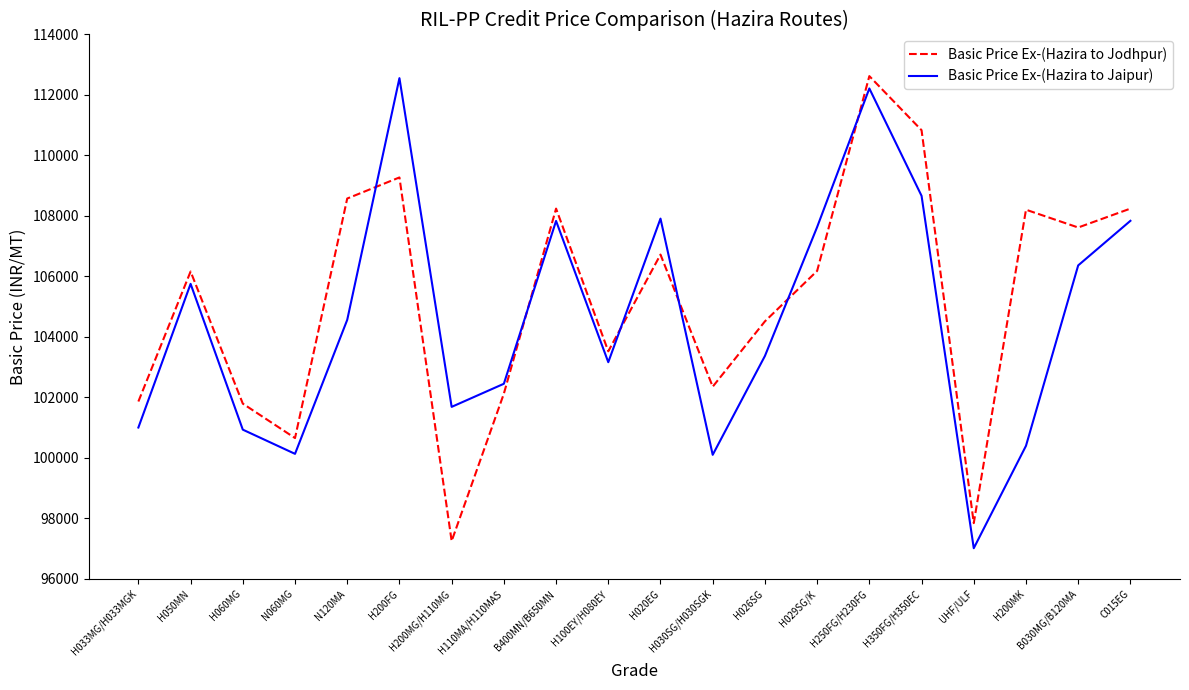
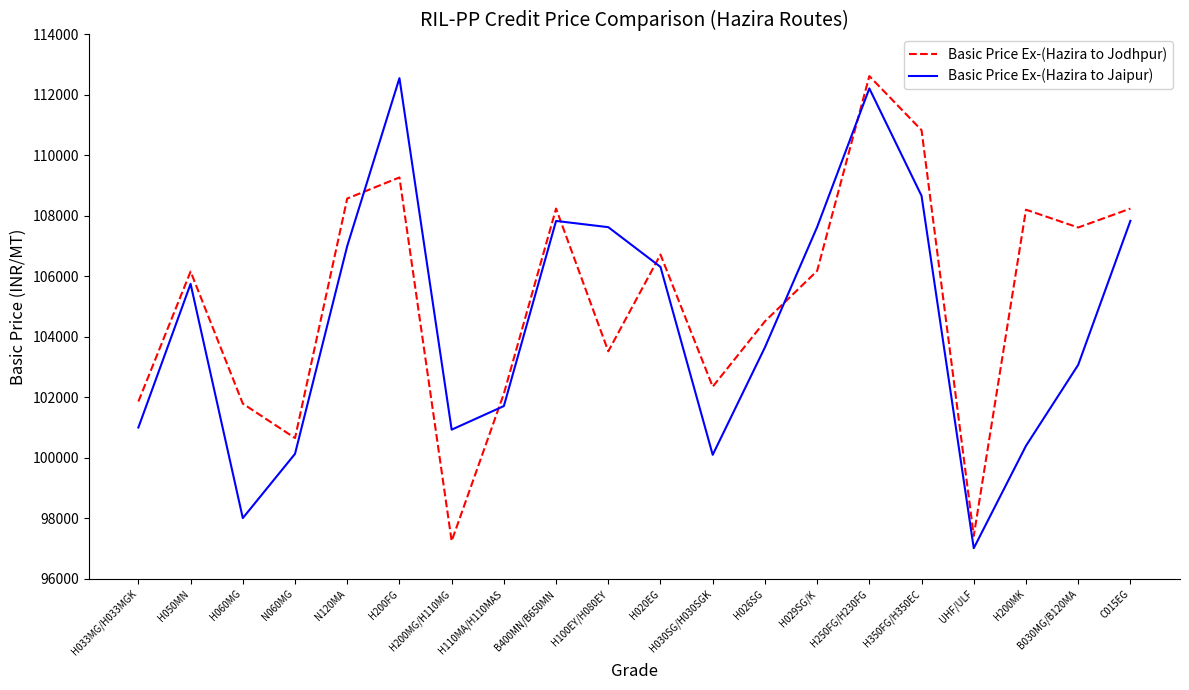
  {
    "Basic Price Ex-(Hazira to Jodhpur)": {
      "H033MG/H033MGK": 101900,
      "H050MN": 106200,
      "H060MG": 101800,
      "N060MG": 100700,
      "N120MA": 108600,
      "H200FG": 109300,
      "H200MG/H110MG": 97300,
      "H110MA/H110MAS": 102100,
      "B400MN/B650MN": 108200,
      "H100EY/H080EY": 103500,
      "H020EG": 106700,
      "H030SG/H030SGK": 102400,
      "H026SG": 104500,
      "H029SG/K": 106200,
      "H250FG/H230FG": 112600,
      "H350FG/H350EC": 110800,
-     "UHF/ULF": 97800,
+     "UHF/ULF": 97400,
      "H200MK": 108200,
      "B030MG/B120MA": 107600,
      "C015EG": 108200
    },
    "Basic Price Ex-(Hazira to Jaipur)": {
      "H033MG/H033MGK": 101000,
      "H050MN": 105800,
-     "H060MG": 100900,
+     "H060MG": 98000,
      "N060MG": 100100,
-     "N120MA": 104600,
+     "N120MA": 107000,
      "H200FG": 112600,
-     "H200MG/H110MG": 101700,
-     "H110MA/H110MAS": 102500,
+     "H200MG/H110MG": 100900,
+     "H110MA/H110MAS": 101700,
      "B400MN/B650MN": 107800,
-     "H100EY/H080EY": 103200,
-     "H020EG": 107900,
+     "H100EY/H080EY": 107600,
+     "H020EG": 106300,
      "H030SG/H030SGK": 100100,
-     "H026SG": 103400,
+     "H026SG": 103700,
      "H029SG/K": 107600,
      "H250FG/H230FG": 112200,
      "H350FG/H350EC": 108700,
      "UHF/ULF": 97000,
      "H200MK": 100400,
-     "B030MG/B120MA": 106400,
+     "B030MG/B120MA": 103100,
      "C015EG": 107800
    }
  }
